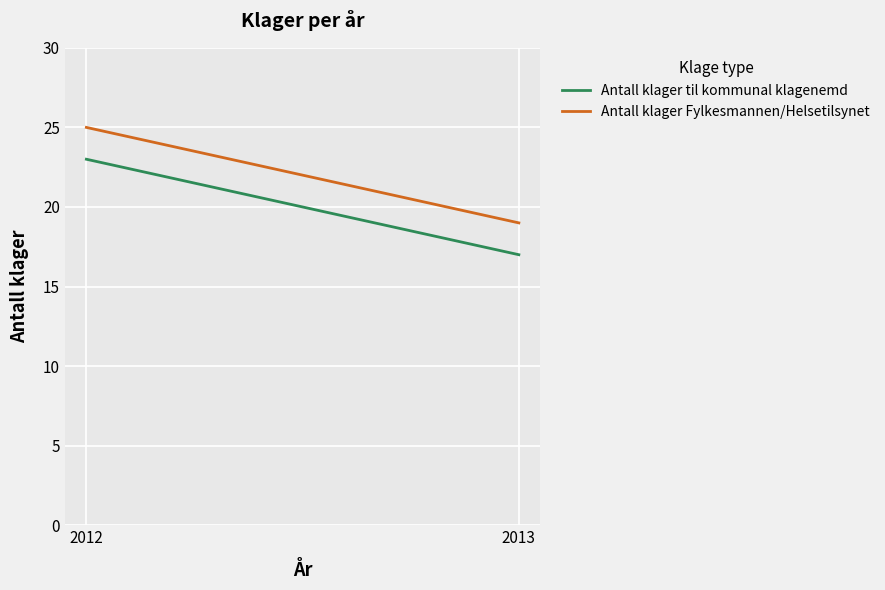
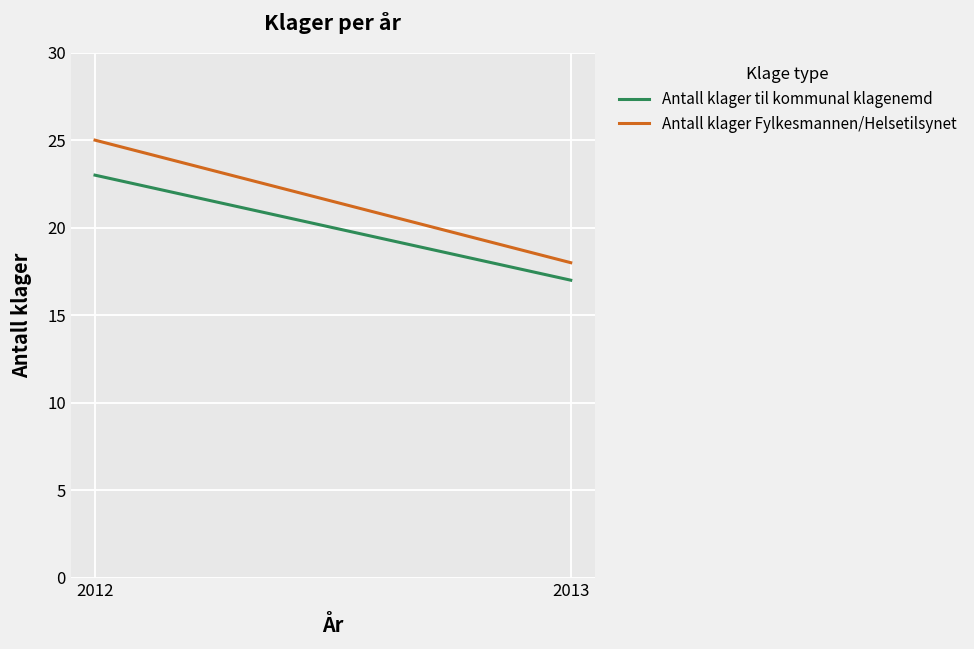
  {
    "Antall klager til kommunal klagenemd": {
      "2012": 23,
      "2013": 17
    },
    "Antall klager Fylkesmannen/Helsetilsynet": {
      "2012": 25,
-     "2013": 19
+     "2013": 18
    }
  }
